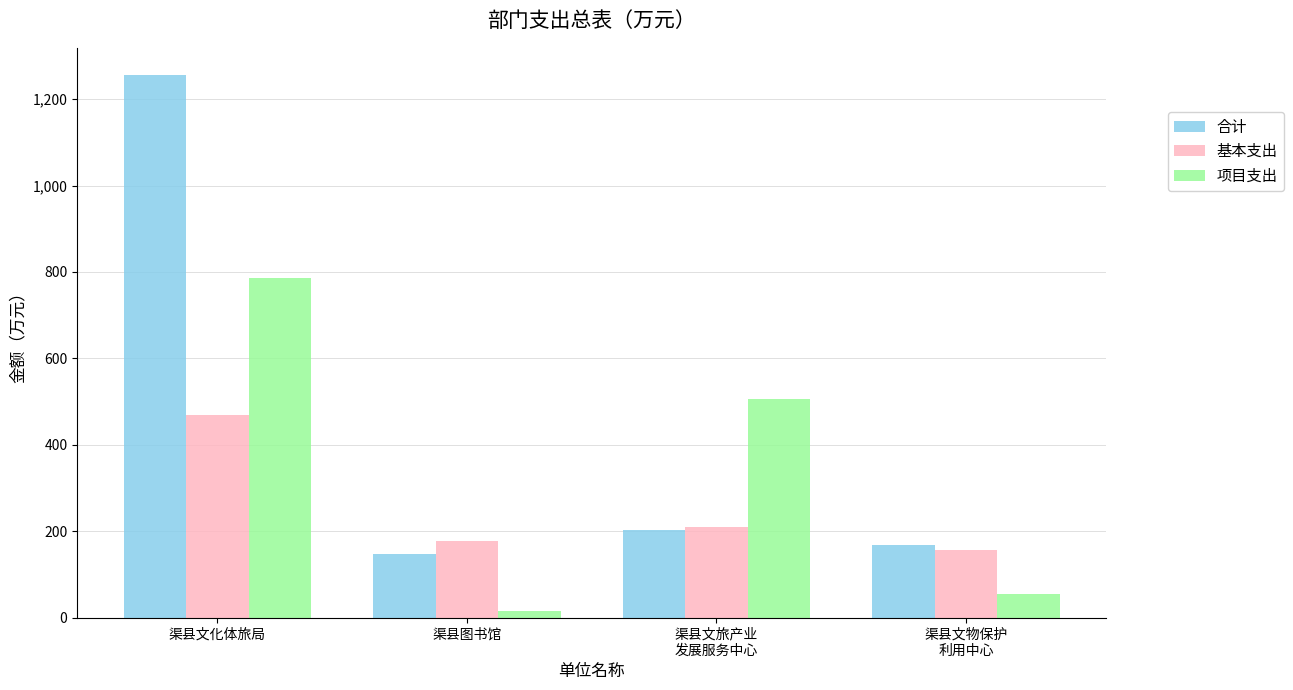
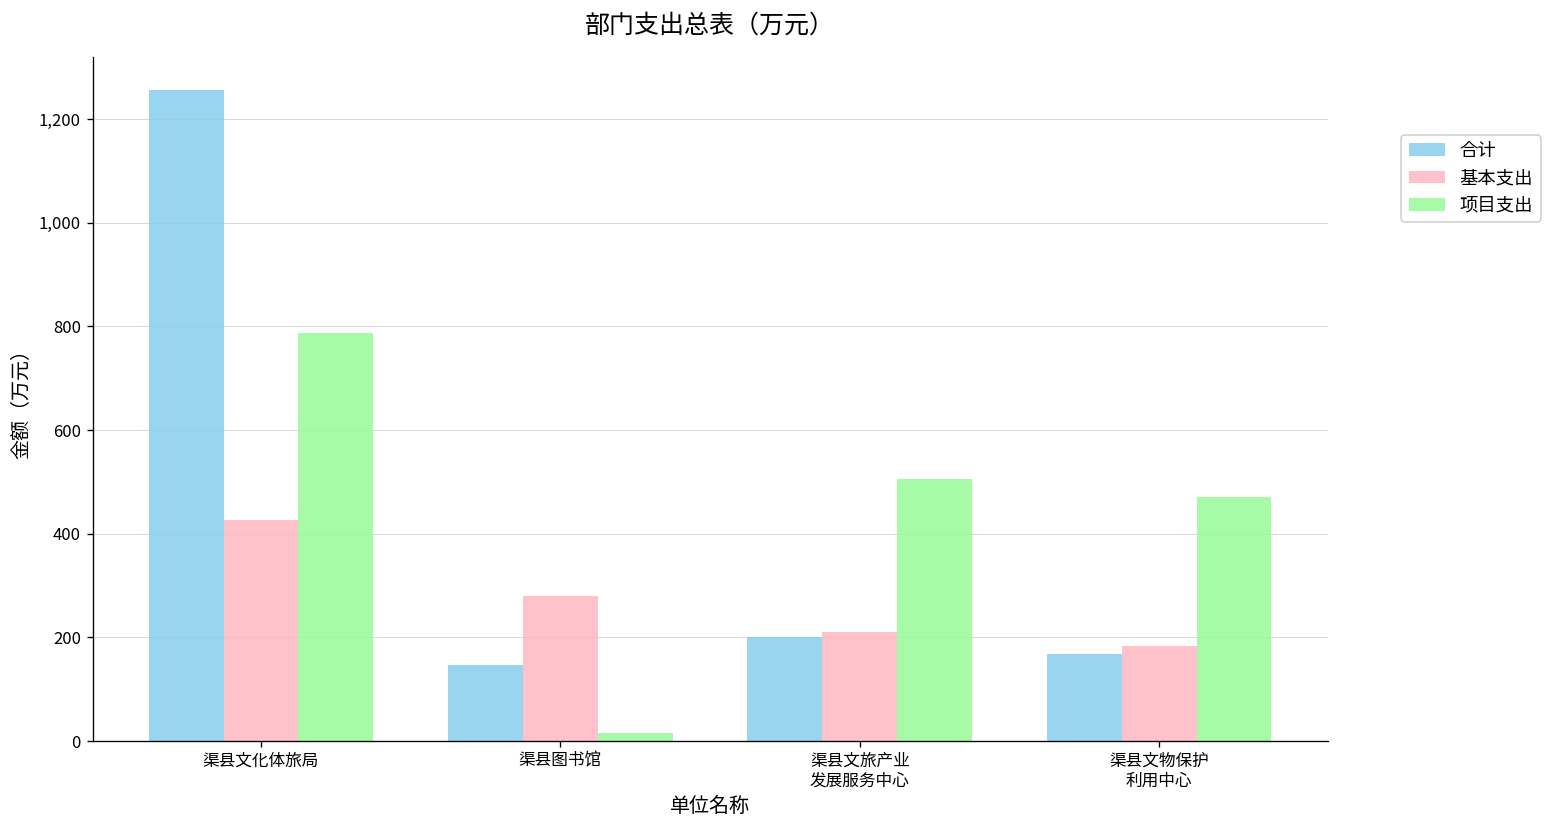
  {
    "合计": {
      "渠县文化体旅局": "1,260",
      "渠县图书馆": "150",
      "渠县文旅产业 发展服务中心": "200",
      "渠县文物保护 利用中心": "170"
    },
    "基本支出": {
-     "渠县文化体旅局": "470",
-     "渠县图书馆": "180",
+     "渠县文化体旅局": "430",
+     "渠县图书馆": "280",
      "渠县文旅产业 发展服务中心": "210",
-     "渠县文物保护 利用中心": "160"
+     "渠县文物保护 利用中心": "180"
    },
    "项目支出": {
      "渠县文化体旅局": "790",
      "渠县图书馆": "20",
      "渠县文旅产业 发展服务中心": "510",
-     "渠县文物保护 利用中心": "50"
+     "渠县文物保护 利用中心": "470"
    }
  }
